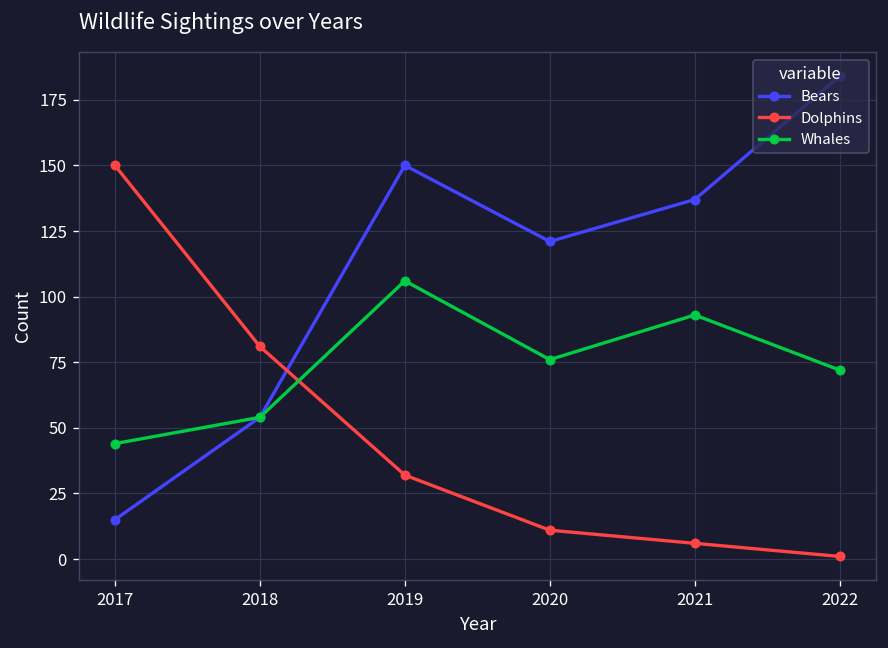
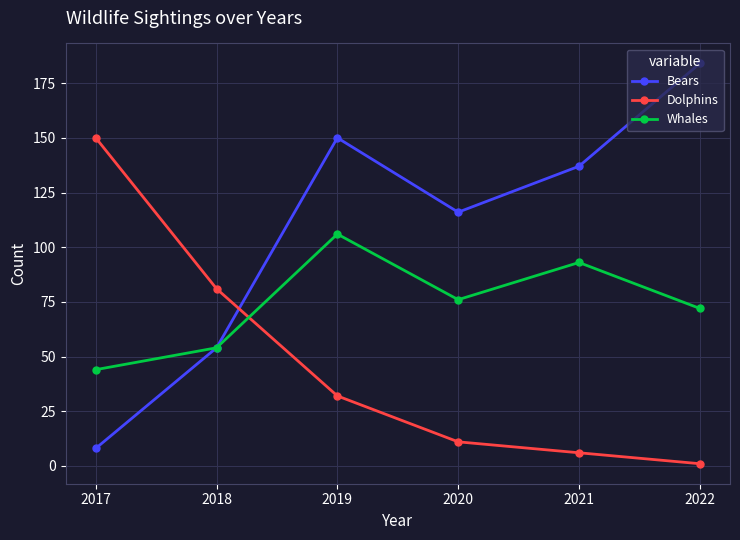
  {
    "Bears": {
-     "2017": 15,
+     "2017": 8,
      "2019": 150,
-     "2020": 121,
+     "2020": 116,
      "2021": 137
    },
    "Dolphins": {
      "2017": 150,
      "2018": 81,
      "2019": 32,
      "2020": 11,
      "2021": 6,
      "2022": 1
    },
    "Whales": {
      "2017": 44,
      "2019": 106,
      "2020": 76,
      "2021": 93,
      "2022": 72
    }
  }
